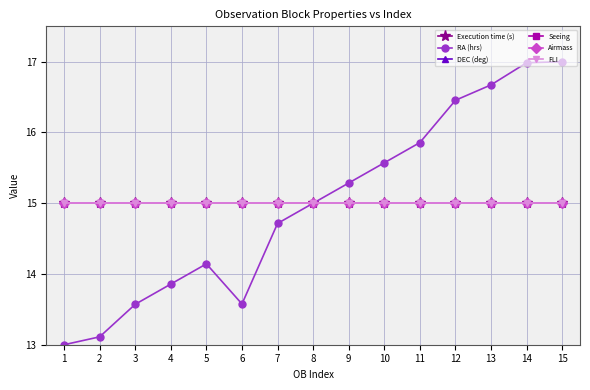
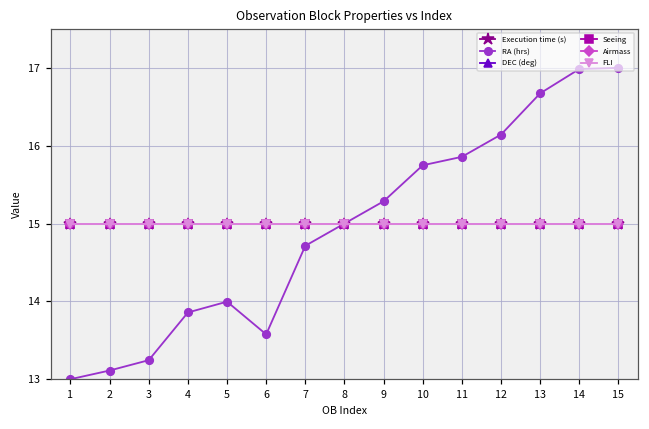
  {
    "FLI": {
      "1": 15.0,
      "2": 15.0,
      "3": 15.0,
      "4": 15.0,
      "5": 15.0,
      "6": 15.0,
      "7": 15.0,
      "9": 15.0,
      "10": 15.0,
      "11": 15.0,
      "12": 15.0,
      "13": 15.0,
      "14": 15.0,
      "15": 15.0
    },
    "RA (hrs)": {
      "1": 13.0,
      "2": 13.1,
-     "3": 13.6,
+     "3": 13.2,
      "4": 13.9,
-     "5": 14.1,
+     "5": 14.0,
      "6": 13.6,
      "7": 14.7,
      "9": 15.3,
-     "10": 15.6,
+     "10": 15.7,
      "11": 15.9,
-     "12": 16.5,
+     "12": 16.1,
      "13": 16.7
    }
  }
